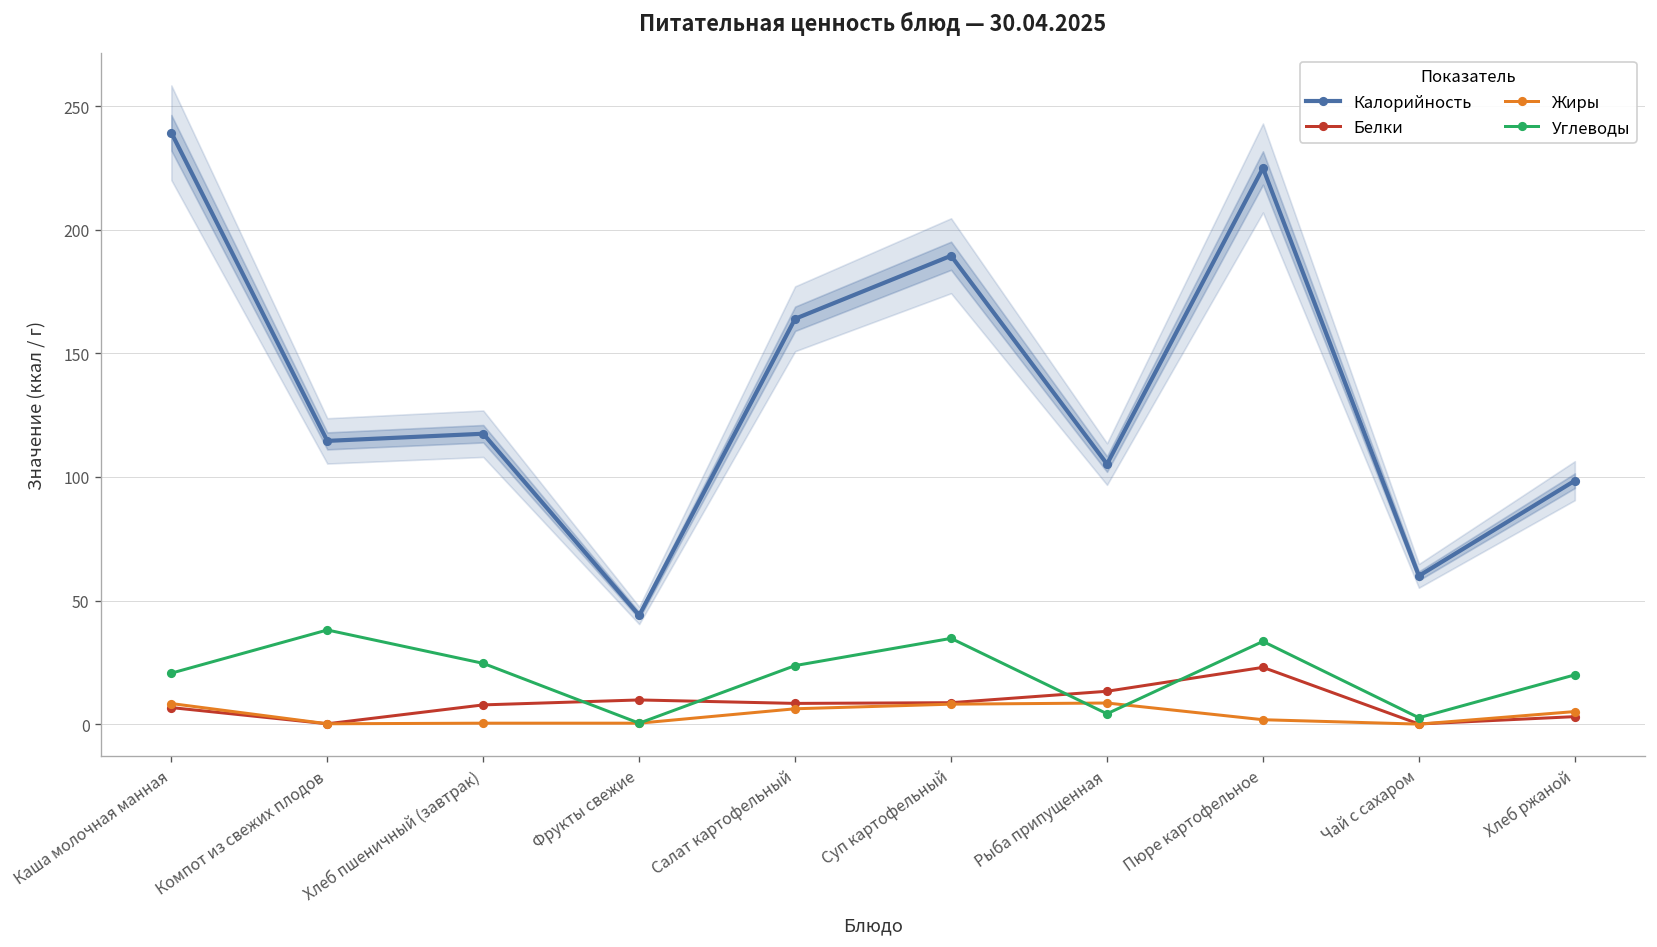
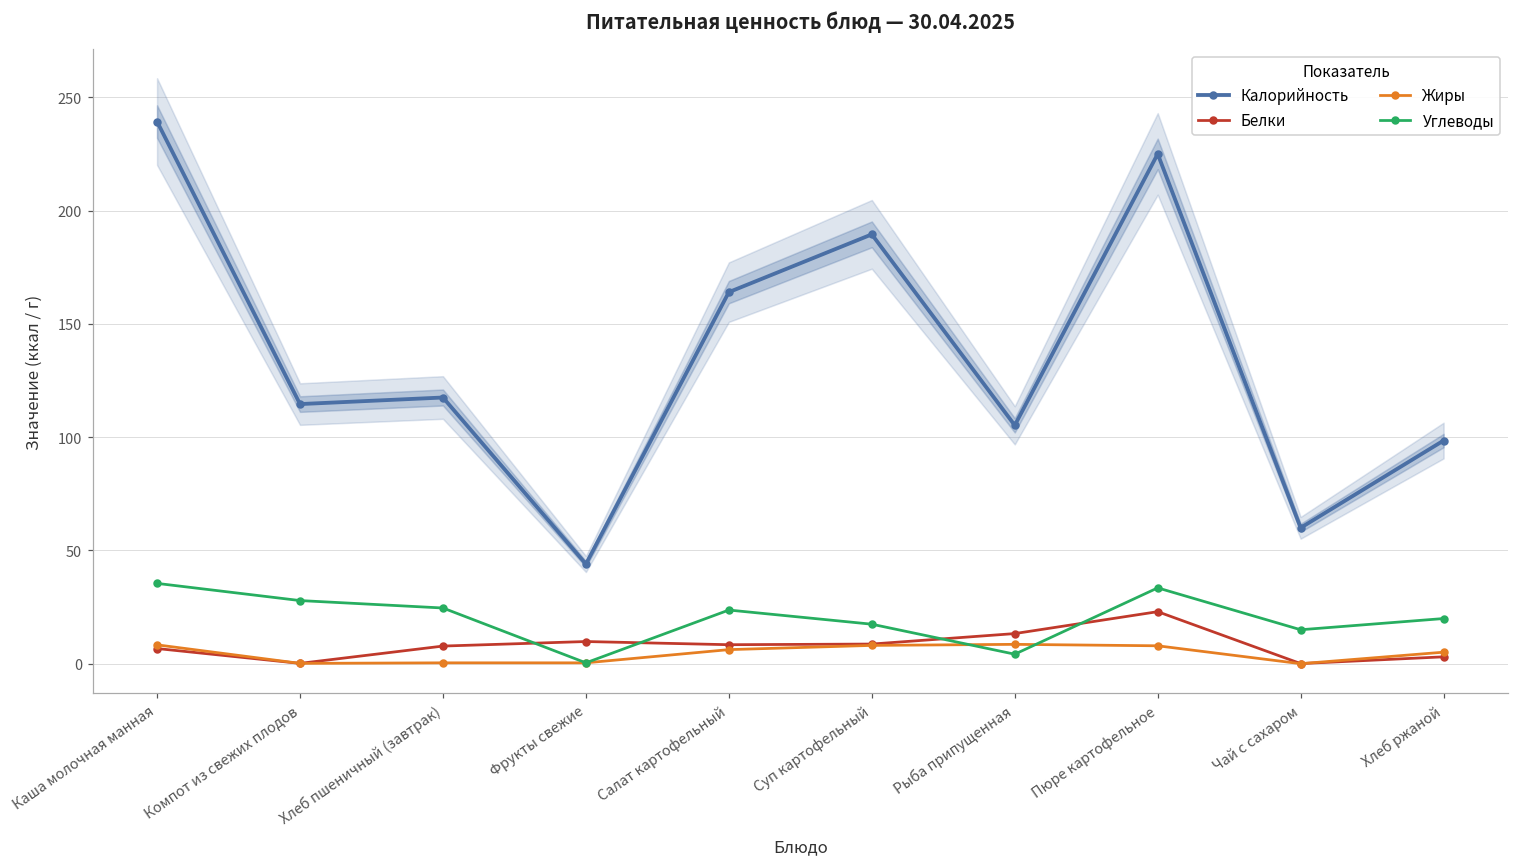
  {
    "Белки": {
      "Каша молочная манная": 7,
      "Хлеб пшеничный (завтрак)": 8,
      "Фрукты свежие": 10,
      "Салат картофельный": 8,
      "Рыба припущенная": 13,
      "Пюре картофельное": 23,
      "Хлеб ржаной": 3
    },
    "Жиры": {
      "Каша молочная манная": 8,
      "Хлеб пшеничный (завтрак)": 0,
      "Салат картофельный": 6,
      "Рыба припущенная": 9,
-     "Пюре картофельное": 2,
+     "Пюре картофельное": 8,
      "Хлеб ржаной": 5
    },
    "Углеводы": {
-     "Каша молочная манная": 21,
-     "Компот из свежих плодов": 38,
+     "Каша молочная манная": 35,
+     "Компот из свежих плодов": 28,
      "Хлеб пшеничный (завтрак)": 25,
      "Салат картофельный": 24,
-     "Суп картофельный": 35,
+     "Суп картофельный": 17,
      "Рыба припущенная": 4,
      "Пюре картофельное": 33,
-     "Чай с сахаром": 3,
+     "Чай с сахаром": 15,
      "Хлеб ржаной": 20
    }
  }
